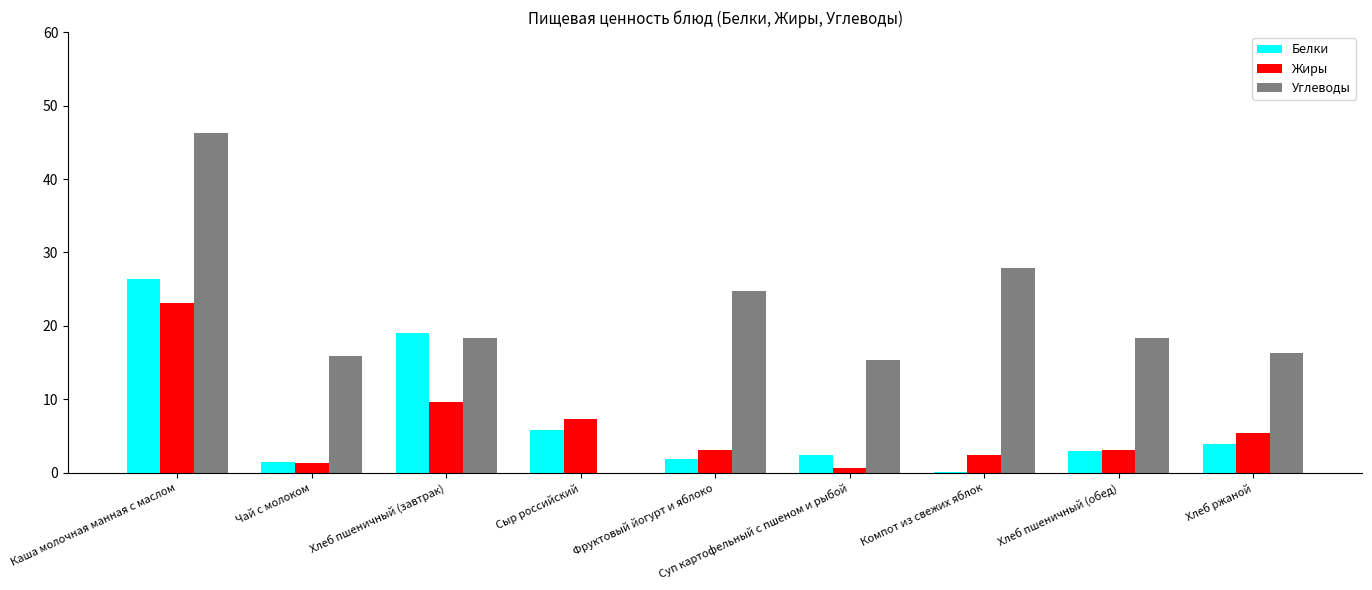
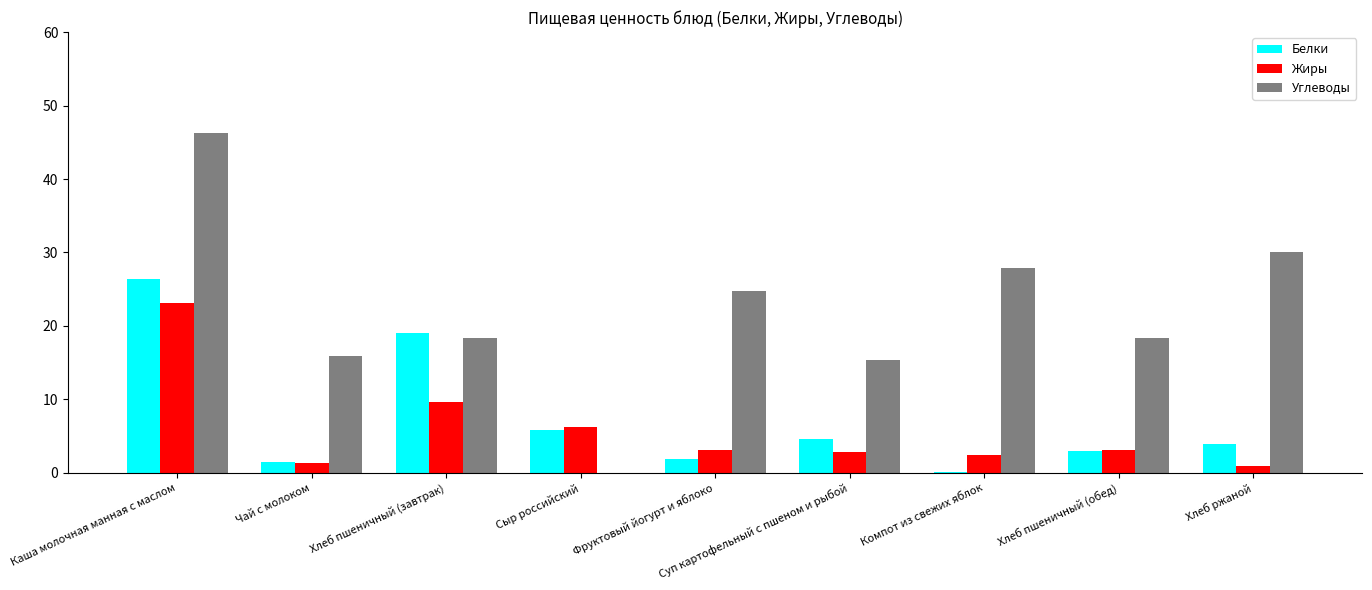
  {
    "Белки": {
      "Каша молочная манная с маслом": 26,
      "Чай с молоком": 2,
      "Хлеб пшеничный (завтрак)": 19,
      "Сыр российский": 6,
      "Фруктовый йогурт и яблоко": 2,
-     "Суп картофельный с пшеном и рыбой": 2,
+     "Суп картофельный с пшеном и рыбой": 5,
      "Хлеб пшеничный (обед)": 3,
      "Хлеб ржаной": 4
    },
    "Жиры": {
      "Каша молочная манная с маслом": 23,
      "Чай с молоком": 1,
      "Хлеб пшеничный (завтрак)": 10,
-     "Сыр российский": 7,
+     "Сыр российский": 6,
      "Фруктовый йогурт и яблоко": 3,
-     "Суп картофельный с пшеном и рыбой": 1,
+     "Суп картофельный с пшеном и рыбой": 3,
      "Компот из свежих яблок": 2,
      "Хлеб пшеничный (обед)": 3,
-     "Хлеб ржаной": 5
+     "Хлеб ржаной": 1
    },
    "Углеводы": {
      "Каша молочная манная с маслом": 46,
      "Чай с молоком": 16,
      "Хлеб пшеничный (завтрак)": 18,
      "Сыр российский": 0,
      "Фруктовый йогурт и яблоко": 25,
      "Суп картофельный с пшеном и рыбой": 15,
      "Компот из свежих яблок": 28,
      "Хлеб пшеничный (обед)": 18,
-     "Хлеб ржаной": 16
+     "Хлеб ржаной": 30
    }
  }
